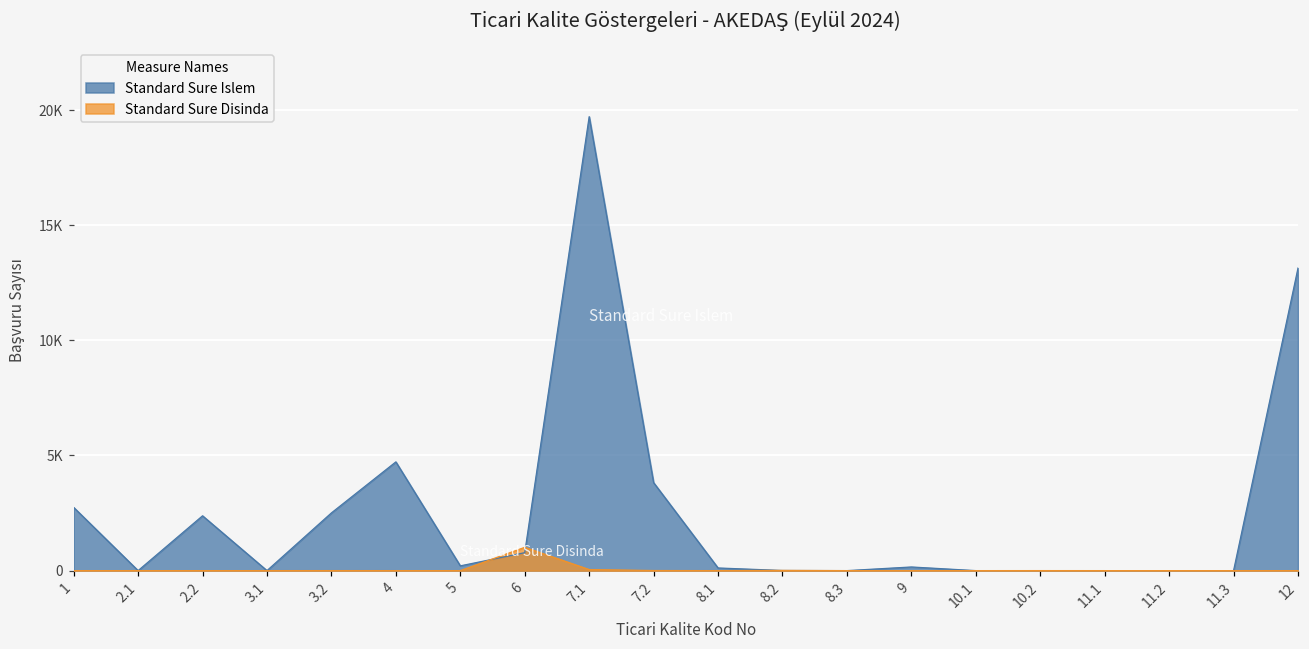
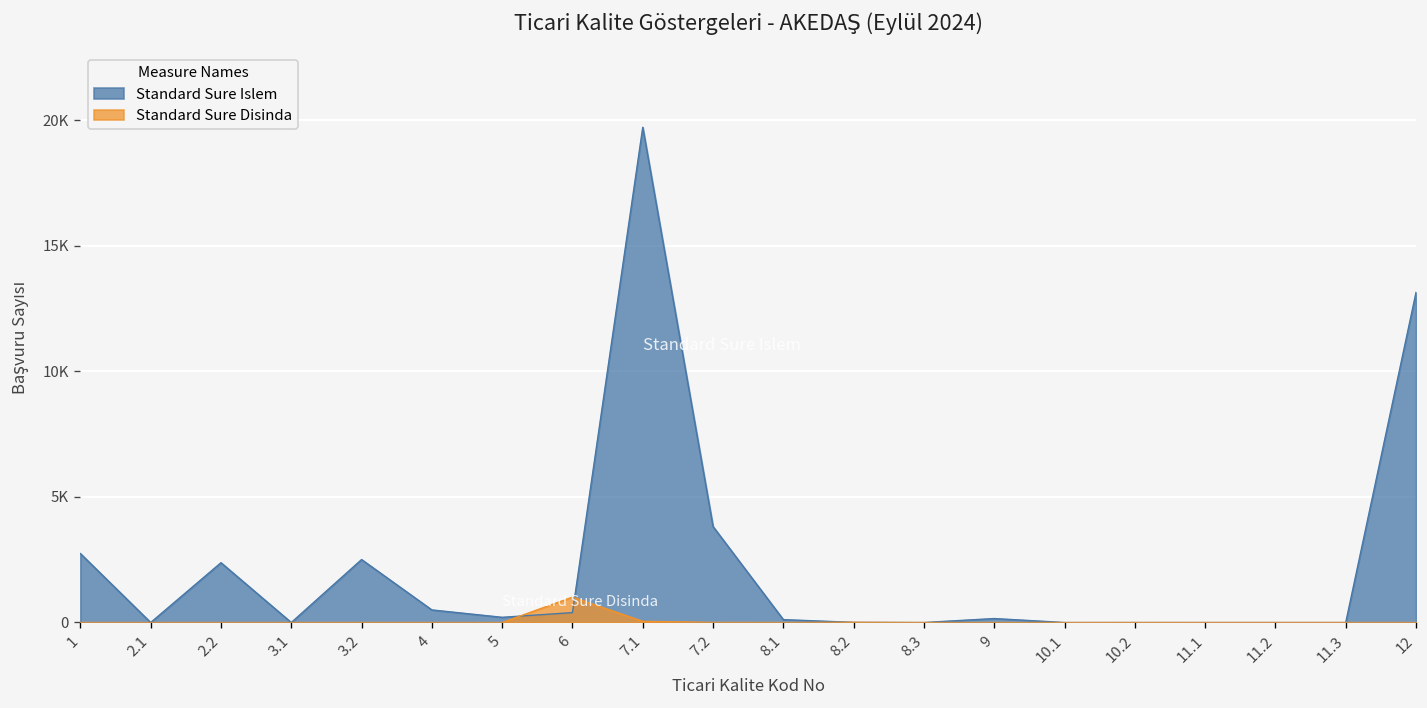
  {
    "Standard Sure Islem": {
      "1": 2700,
      "2.2": 2400,
      "3.2": 2500,
-     "4": 4700,
+     "4": 500,
      "5": 200,
-     "6": 800,
+     "6": 400,
      "7.1": 19700,
      "7.2": 3800,
      "9": 200,
      "12": 13100
    },
    "Standard Sure Disinda": {
      "1": 0,
      "2.2": 0,
      "3.2": 0,
      "4": 0,
      "5": 0,
      "6": 1000,
      "7.1": 0,
      "7.2": 0,
      "9": 0,
      "12": 0
    }
  }
